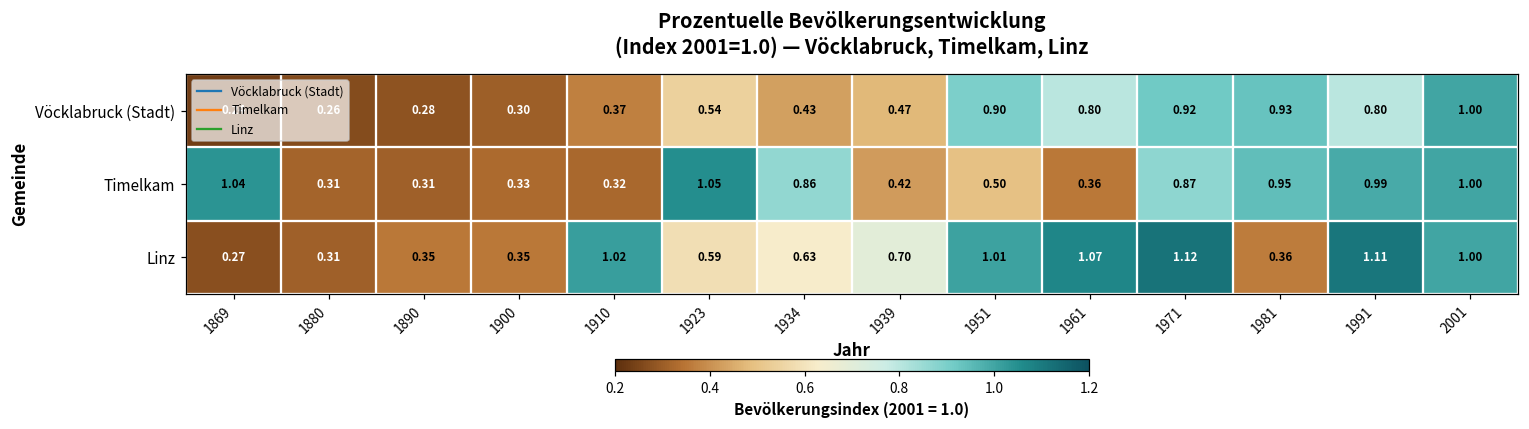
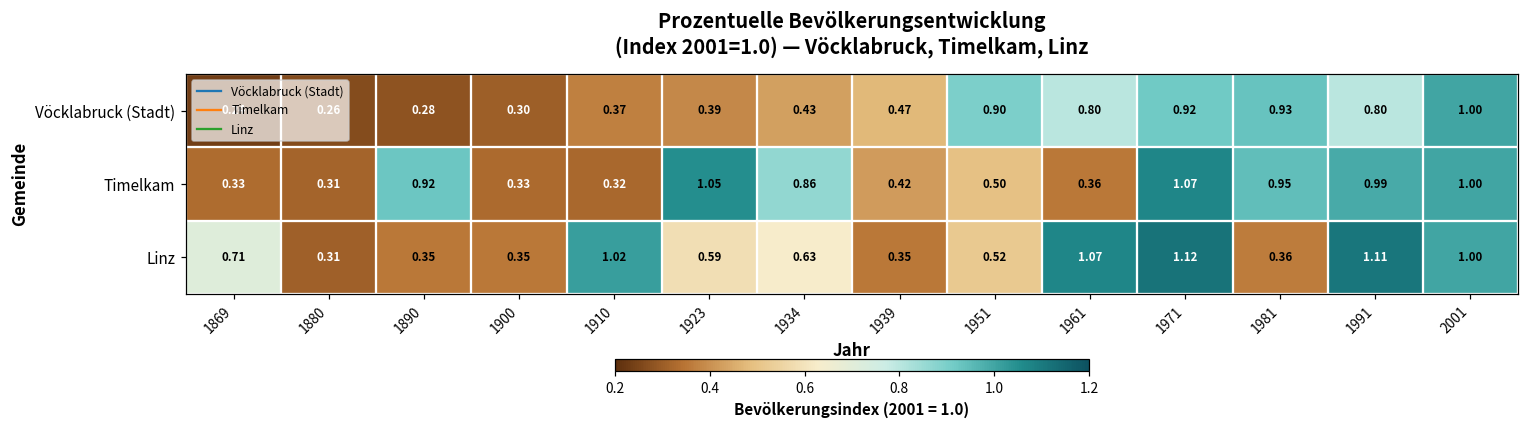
  {
    "Vöcklabruck (Stadt)": {
      "1890": 0.28,
      "1900": 0.30,
      "1910": 0.37,
-     "1923": 0.54,
+     "1923": 0.39,
      "1934": 0.43,
      "1939": 0.47,
      "1951": 0.90,
      "1961": 0.80,
      "1971": 0.92,
      "1981": 0.93,
      "1991": 0.80,
      "2001": 1.00
    },
    "Timelkam": {
-     "1869": 1.04,
+     "1869": 0.33,
      "1880": 0.31,
-     "1890": 0.31,
+     "1890": 0.92,
      "1900": 0.33,
      "1910": 0.32,
      "1923": 1.05,
      "1934": 0.86,
      "1939": 0.42,
      "1951": 0.50,
      "1961": 0.36,
-     "1971": 0.87,
+     "1971": 1.07,
      "1981": 0.95,
      "1991": 0.99,
      "2001": 1.00
    },
    "Linz": {
-     "1869": 0.27,
+     "1869": 0.71,
      "1880": 0.31,
      "1890": 0.35,
      "1900": 0.35,
      "1910": 1.02,
      "1923": 0.59,
      "1934": 0.63,
-     "1939": 0.70,
-     "1951": 1.01,
+     "1939": 0.35,
+     "1951": 0.52,
      "1961": 1.07,
      "1971": 1.12,
      "1981": 0.36,
      "1991": 1.11,
      "2001": 1.00
    }
  }
